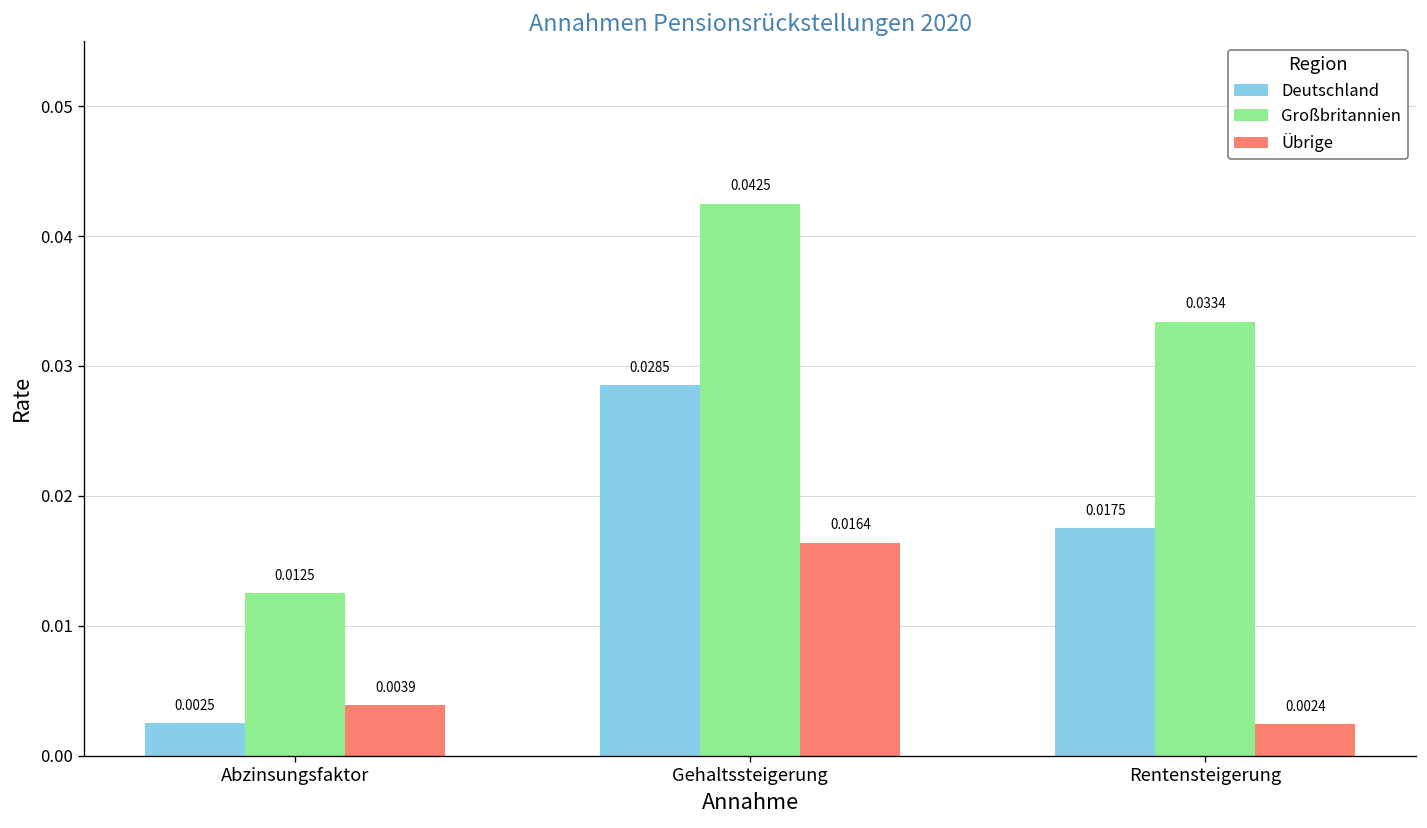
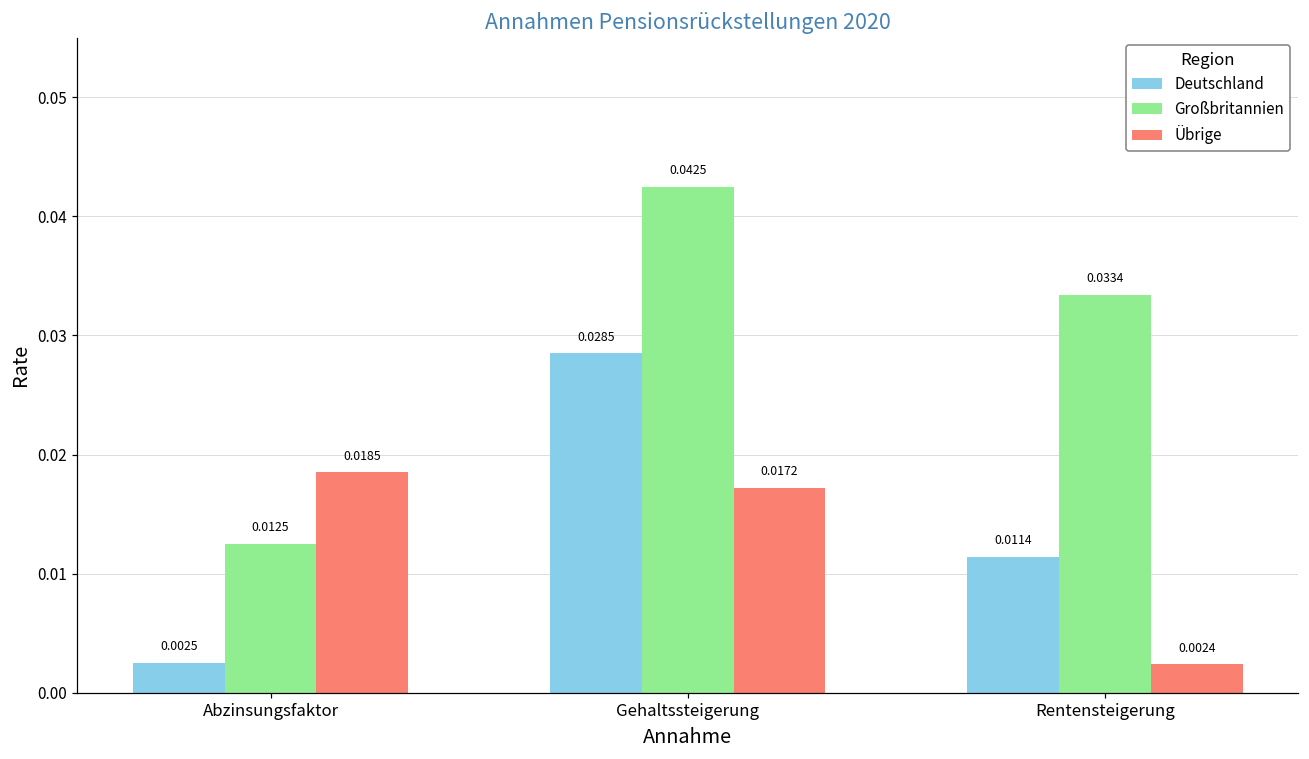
  {
    "Deutschland": {
      "Abzinsungsfaktor": 0.0025,
      "Gehaltssteigerung": 0.0285,
-     "Rentensteigerung": 0.0175
+     "Rentensteigerung": 0.0114
    },
    "Großbritannien": {
      "Abzinsungsfaktor": 0.0125,
      "Gehaltssteigerung": 0.0425,
      "Rentensteigerung": 0.0334
    },
    "Übrige": {
-     "Abzinsungsfaktor": 0.0039,
-     "Gehaltssteigerung": 0.0164,
+     "Abzinsungsfaktor": 0.0185,
+     "Gehaltssteigerung": 0.0172,
      "Rentensteigerung": 0.0024
    }
  }
